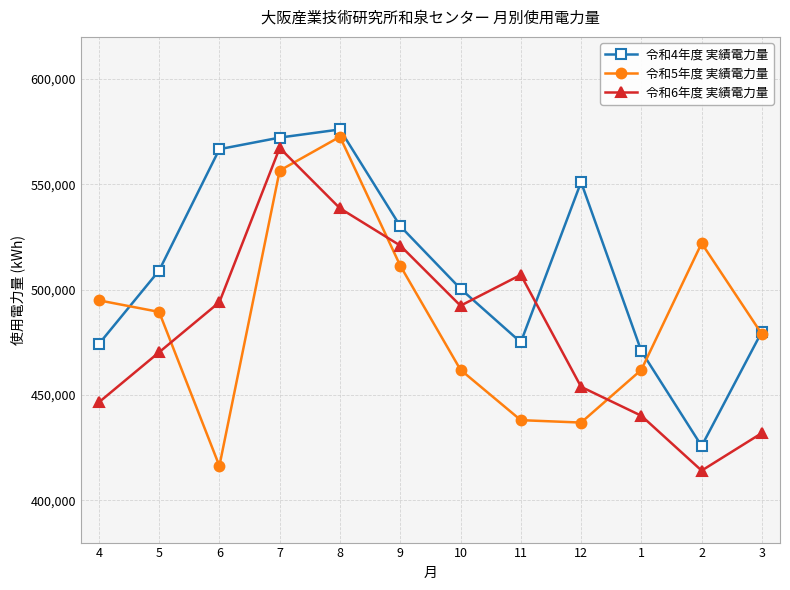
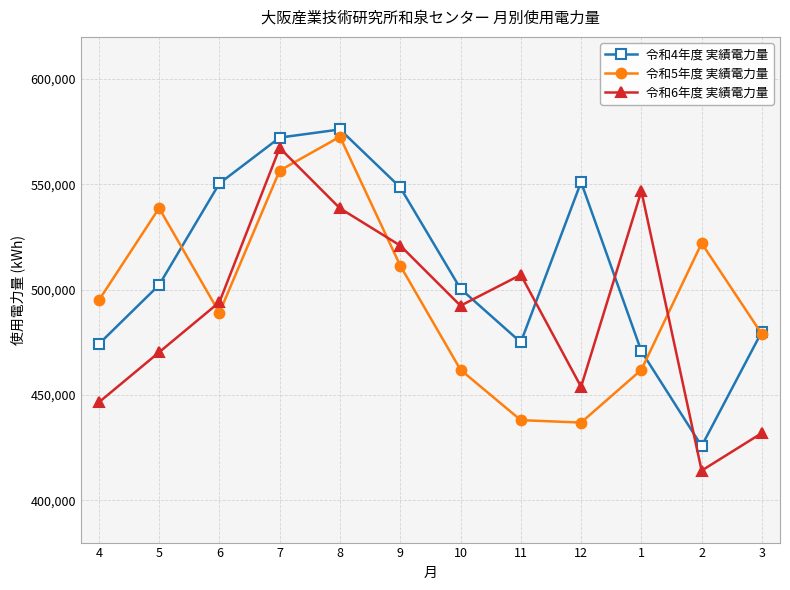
  {
    "令和4年度 実績電力量": {
      "4": "474,000",
-     "5": "509,000",
-     "6": "567,000",
+     "5": "502,000",
+     "6": "550,000",
      "7": "572,000",
      "8": "576,000",
-     "9": "530,000",
+     "9": "549,000",
      "10": "500,000",
      "11": "475,000",
      "12": "551,000",
      "1": "471,000",
      "2": "426,000",
      "3": "480,000"
    },
    "令和5年度 実績電力量": {
      "4": "495,000",
-     "5": "489,000",
-     "6": "416,000",
+     "5": "539,000",
+     "6": "489,000",
      "7": "557,000",
      "8": "573,000",
      "9": "511,000",
      "10": "462,000",
      "11": "438,000",
      "12": "437,000",
      "1": "462,000",
      "2": "522,000",
      "3": "479,000"
    },
    "令和6年度 実績電力量": {
      "4": "447,000",
      "5": "470,000",
      "6": "494,000",
      "7": "567,000",
      "8": "539,000",
      "9": "521,000",
      "10": "492,000",
      "11": "507,000",
      "12": "454,000",
-     "1": "440,000",
+     "1": "547,000",
      "2": "414,000",
      "3": "432,000"
    }
  }
